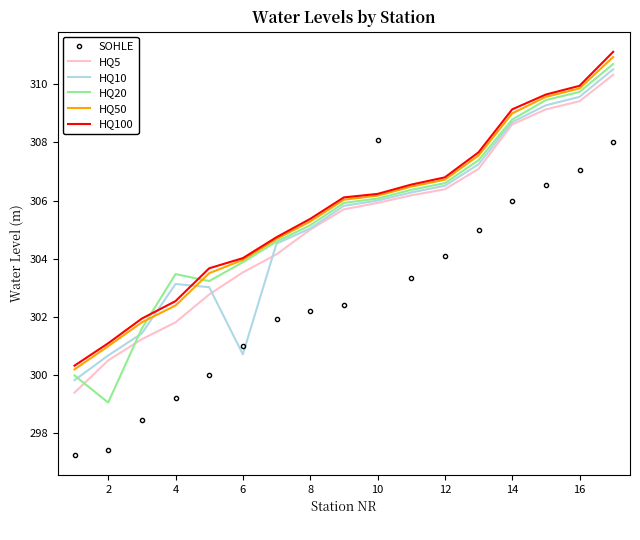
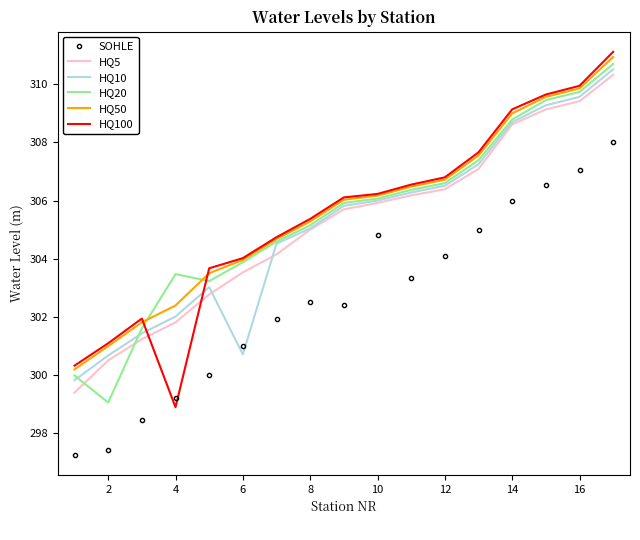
  {
    "SOHLE": {
      "2": 297.4,
      "4": 299.2,
      "6": 301.0,
-     "8": 302.2,
-     "10": 308.1,
+     "8": 302.5,
+     "10": 304.8,
      "12": 304.1,
      "14": 306.0,
      "16": 307.1
    },
    "HQ5": {
      "2": 300.5,
      "4": 301.8,
      "6": 303.5,
      "12": 306.4,
      "16": 309.4
    },
    "HQ10": {
      "2": 300.7,
-     "4": 303.1,
+     "4": 302.0,
      "6": 300.7,
      "12": 306.5,
      "16": 309.6
    },
    "HQ20": {
      "2": 299.1,
      "4": 303.5,
      "8": 305.2,
      "12": 306.6,
      "14": 308.8,
      "16": 309.7
    },
    "HQ50": {
      "2": 301.0,
      "4": 302.4,
      "8": 305.3,
      "14": 309.0,
      "16": 309.9
    },
    "HQ100": {
      "2": 301.1,
-     "4": 302.5,
+     "4": 298.9,
      "8": 305.4,
      "14": 309.1,
      "16": 310.0
    }
  }
